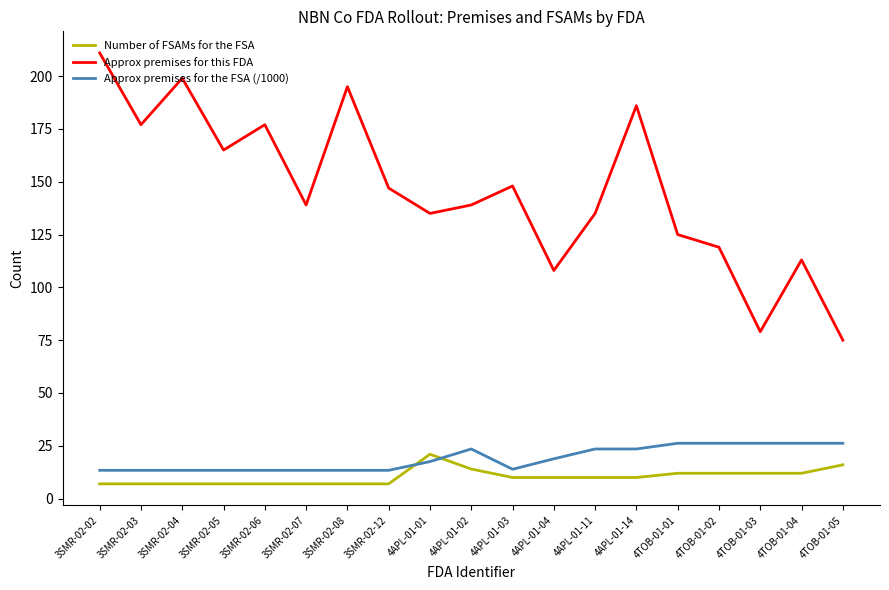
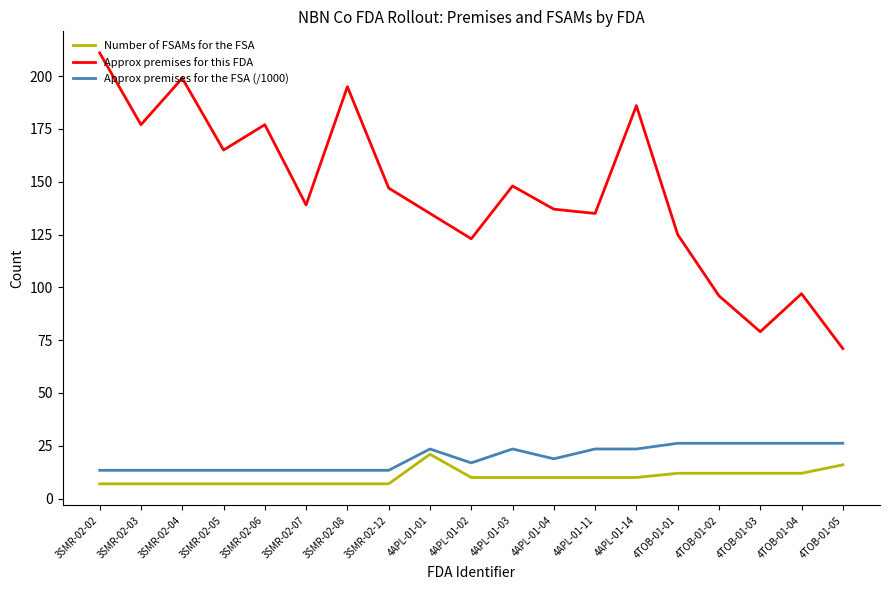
  {
    "Number of FSAMs for the FSA": {
      "3SMR-02-02": 7,
      "3SMR-02-03": 7,
      "3SMR-02-04": 7,
      "3SMR-02-05": 7,
      "3SMR-02-06": 7,
      "3SMR-02-07": 7,
      "3SMR-02-08": 7,
      "3SMR-02-12": 7,
      "4APL-01-01": 21,
-     "4APL-01-02": 14,
+     "4APL-01-02": 10,
      "4APL-01-03": 10,
      "4APL-01-04": 10,
      "4APL-01-11": 10,
      "4APL-01-14": 10,
      "4TOB-01-01": 12,
      "4TOB-01-02": 12,
      "4TOB-01-03": 12,
      "4TOB-01-04": 12,
      "4TOB-01-05": 16
    },
    "Approx premises for this FDA": {
      "3SMR-02-02": 211,
      "3SMR-02-03": 177,
      "3SMR-02-04": 199,
      "3SMR-02-05": 165,
      "3SMR-02-06": 177,
      "3SMR-02-07": 139,
      "3SMR-02-08": 195,
      "3SMR-02-12": 147,
      "4APL-01-01": 135,
-     "4APL-01-02": 139,
+     "4APL-01-02": 123,
      "4APL-01-03": 148,
-     "4APL-01-04": 108,
+     "4APL-01-04": 137,
      "4APL-01-11": 135,
      "4APL-01-14": 186,
      "4TOB-01-01": 125,
-     "4TOB-01-02": 119,
+     "4TOB-01-02": 96,
      "4TOB-01-03": 79,
-     "4TOB-01-04": 113,
-     "4TOB-01-05": 75
+     "4TOB-01-04": 97,
+     "4TOB-01-05": 71
    },
    "Approx premises for the FSA (/1000)": {
      "3SMR-02-02": 13,
      "3SMR-02-03": 13,
      "3SMR-02-04": 13,
      "3SMR-02-05": 13,
      "3SMR-02-06": 13,
      "3SMR-02-07": 13,
      "3SMR-02-08": 13,
      "3SMR-02-12": 13,
-     "4APL-01-01": 18,
-     "4APL-01-02": 24,
-     "4APL-01-03": 14,
+     "4APL-01-01": 24,
+     "4APL-01-02": 17,
+     "4APL-01-03": 24,
      "4APL-01-04": 19,
      "4APL-01-11": 24,
      "4APL-01-14": 24,
      "4TOB-01-01": 26,
      "4TOB-01-02": 26,
      "4TOB-01-03": 26,
      "4TOB-01-04": 26,
      "4TOB-01-05": 26
    }
  }
